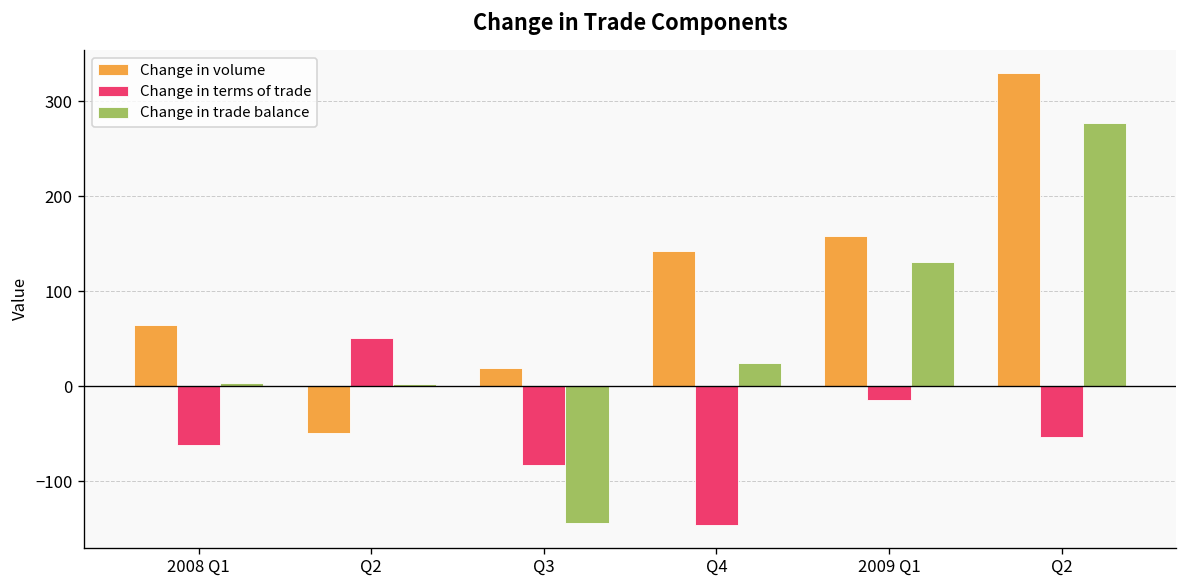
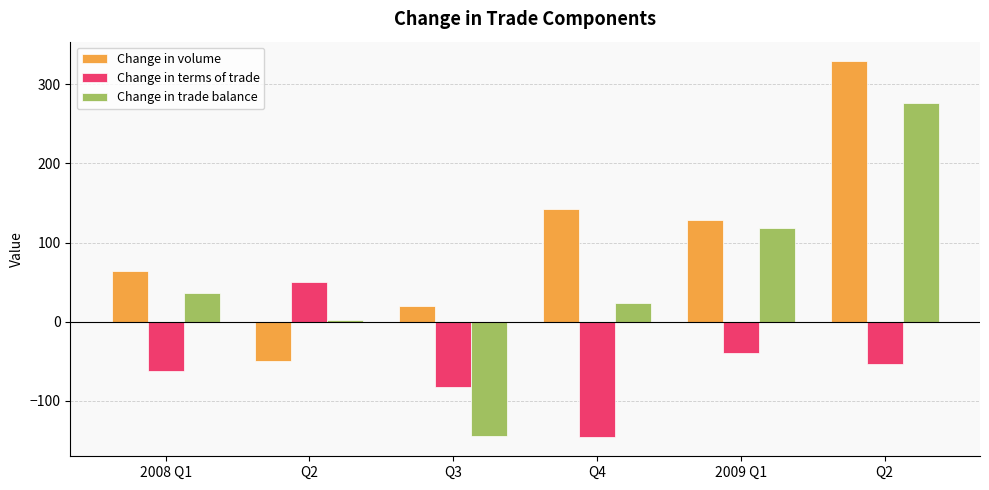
  {
    "Change in volume": {
      "2008 Q1": 60,
      "Q3": 20,
      "Q4": 140,
-     "2009 Q1": 160
+     "2009 Q1": 130
    },
    "Change in terms of trade": {
      "2008 Q1": -60,
      "Q3": -80,
      "Q4": -150,
-     "2009 Q1": -10
+     "2009 Q1": -40
    },
    "Change in trade balance": {
-     "2008 Q1": 0,
+     "2008 Q1": 40,
      "Q3": -140,
      "Q4": 20,
-     "2009 Q1": 130
+     "2009 Q1": 120
    }
  }
